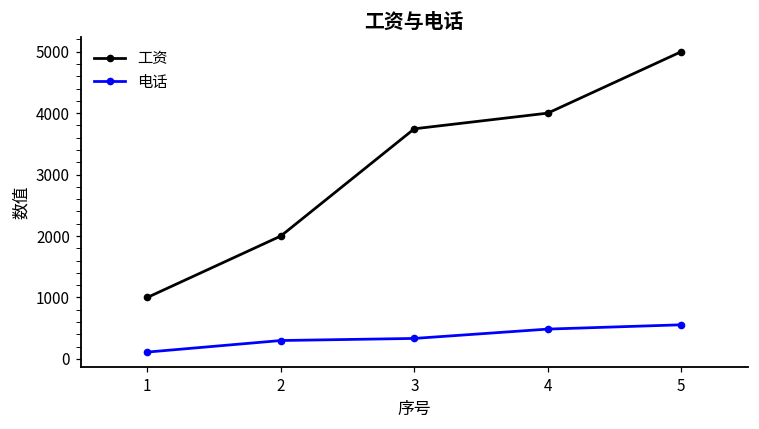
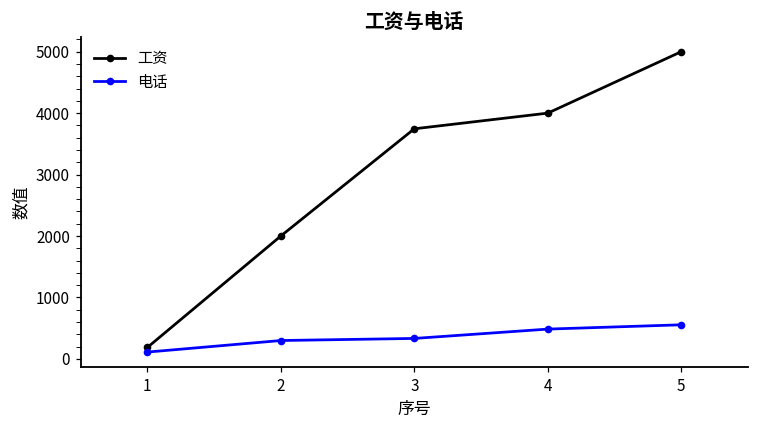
  {
    "工资": {
-     "1": 1000,
+     "1": 200,
      "2": 2000,
      "3": 3700,
      "4": 4000,
      "5": 5000
    },
    "电话": {
      "1": 100,
      "2": 300,
      "3": 300,
      "4": 500,
      "5": 600
    }
  }
